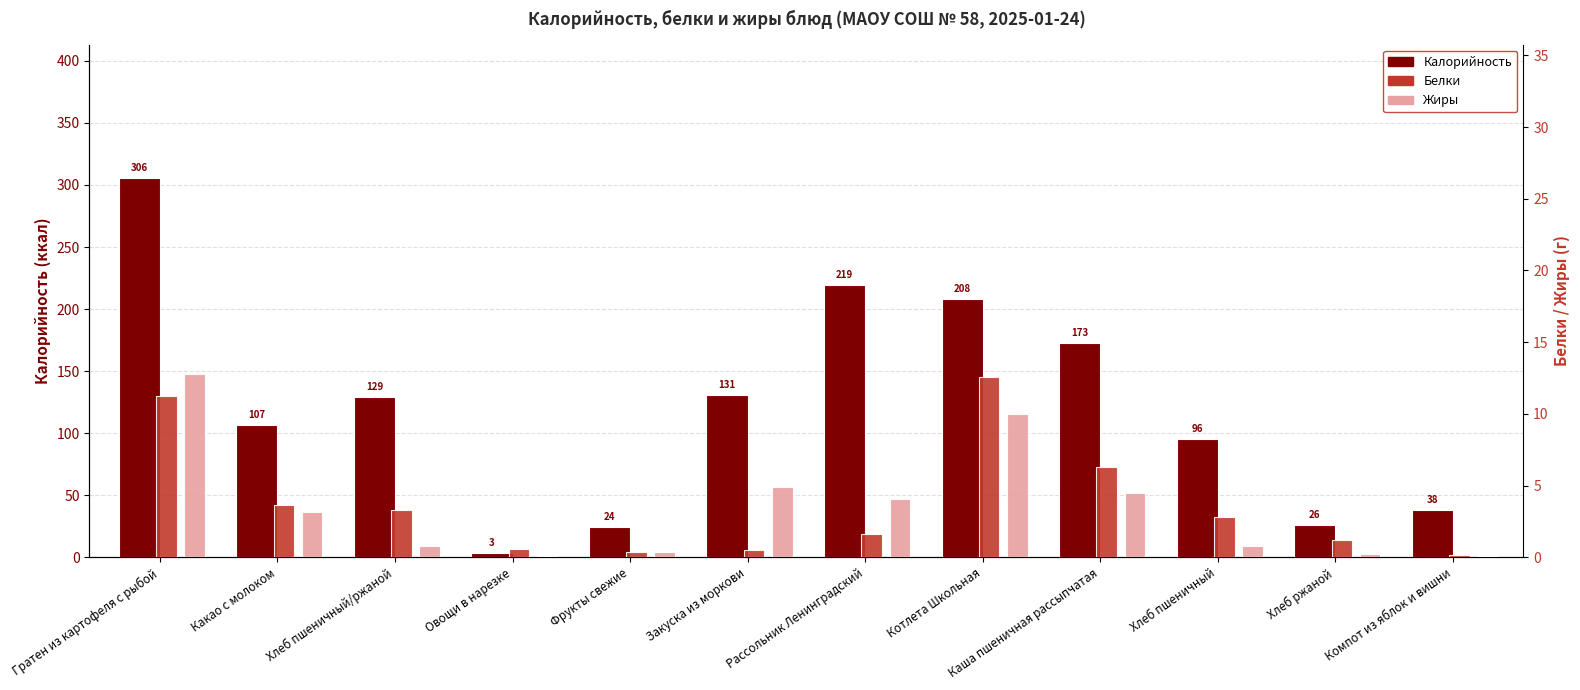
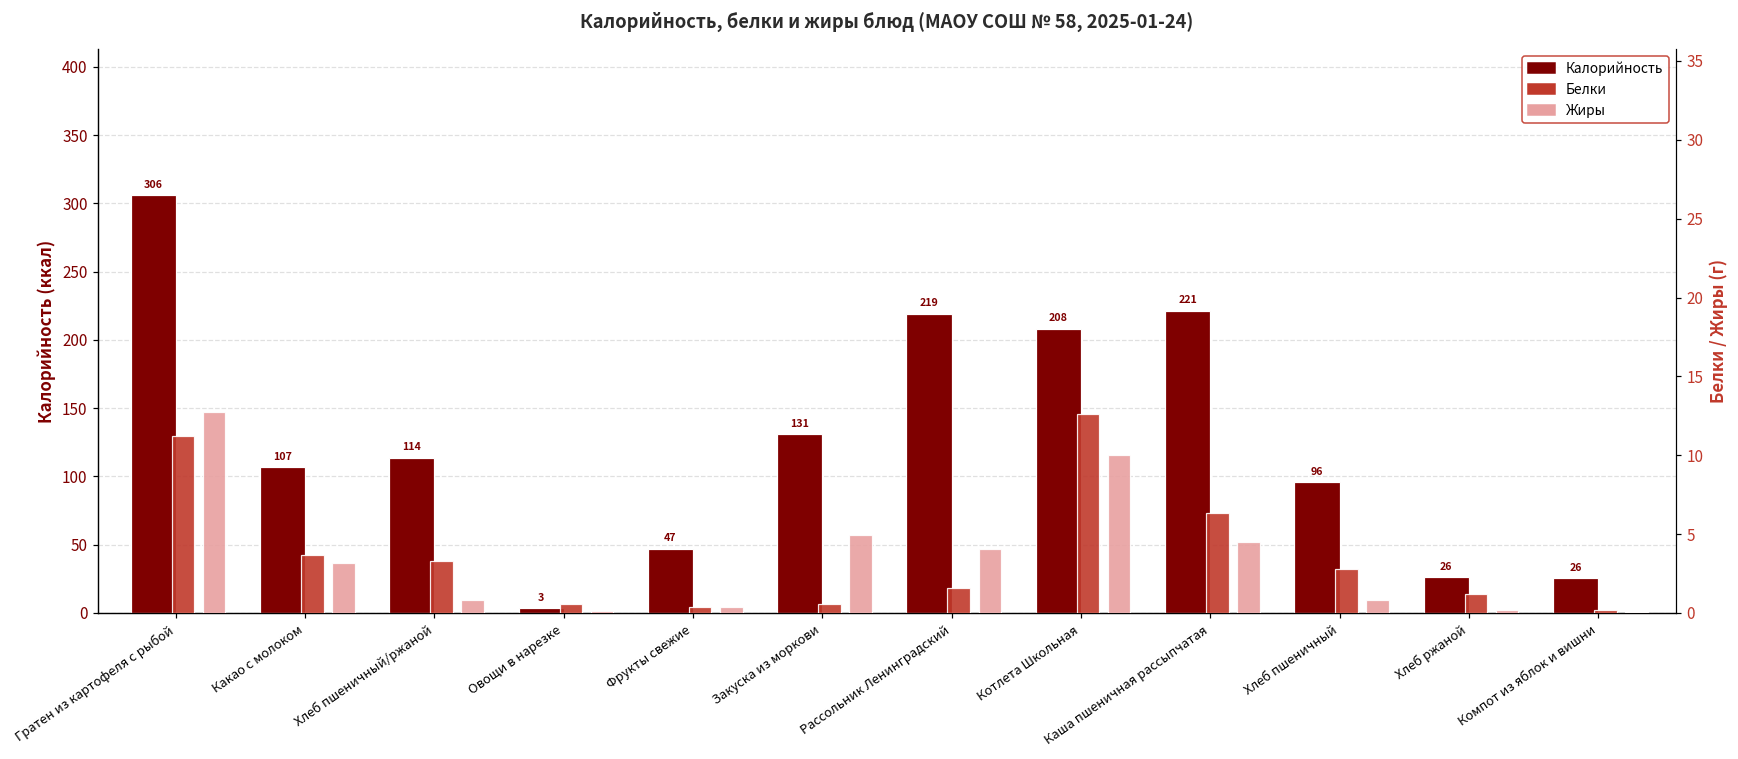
  {
    "Калорийность": {
      "Гратен из картофеля с рыбой": 306,
      "Какао с молоком": 107,
-     "Хлеб пшеничный/ржаной": 129,
+     "Хлеб пшеничный/ржаной": 114,
      "Овощи в нарезке": 3,
-     "Фрукты свежие": 24,
+     "Фрукты свежие": 47,
      "Закуска из моркови": 131,
      "Рассольник Ленинградский": 219,
      "Котлета Школьная": 208,
-     "Каша пшеничная рассыпчатая": 173,
+     "Каша пшеничная рассыпчатая": 221,
      "Хлеб пшеничный": 96,
      "Хлеб ржаной": 26,
-     "Компот из яблок и вишни": 38
+     "Компот из яблок и вишни": 26
    }
  }
